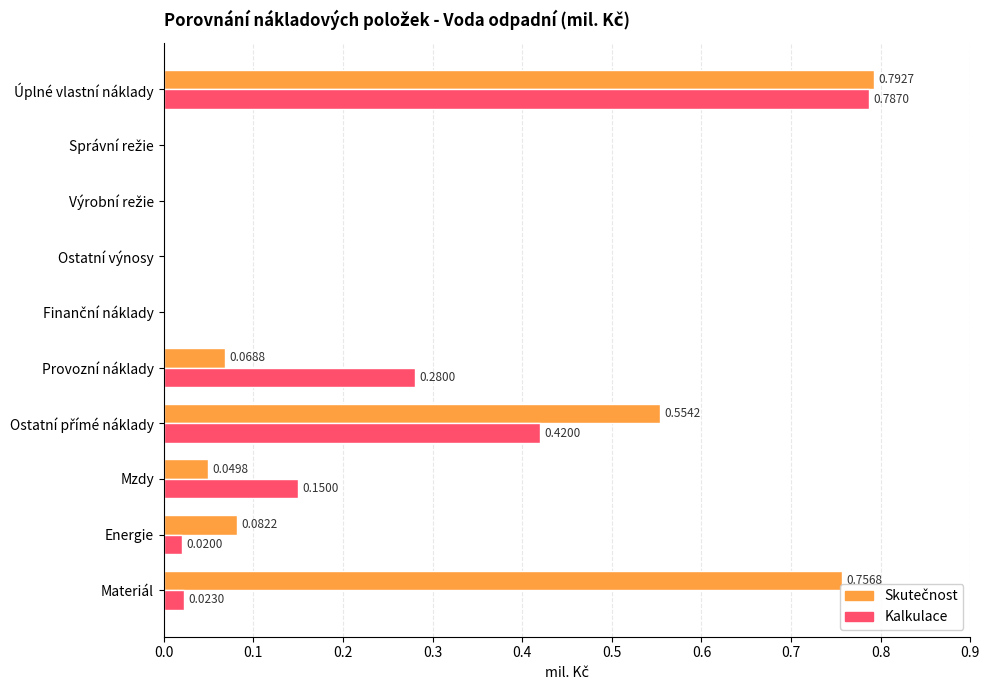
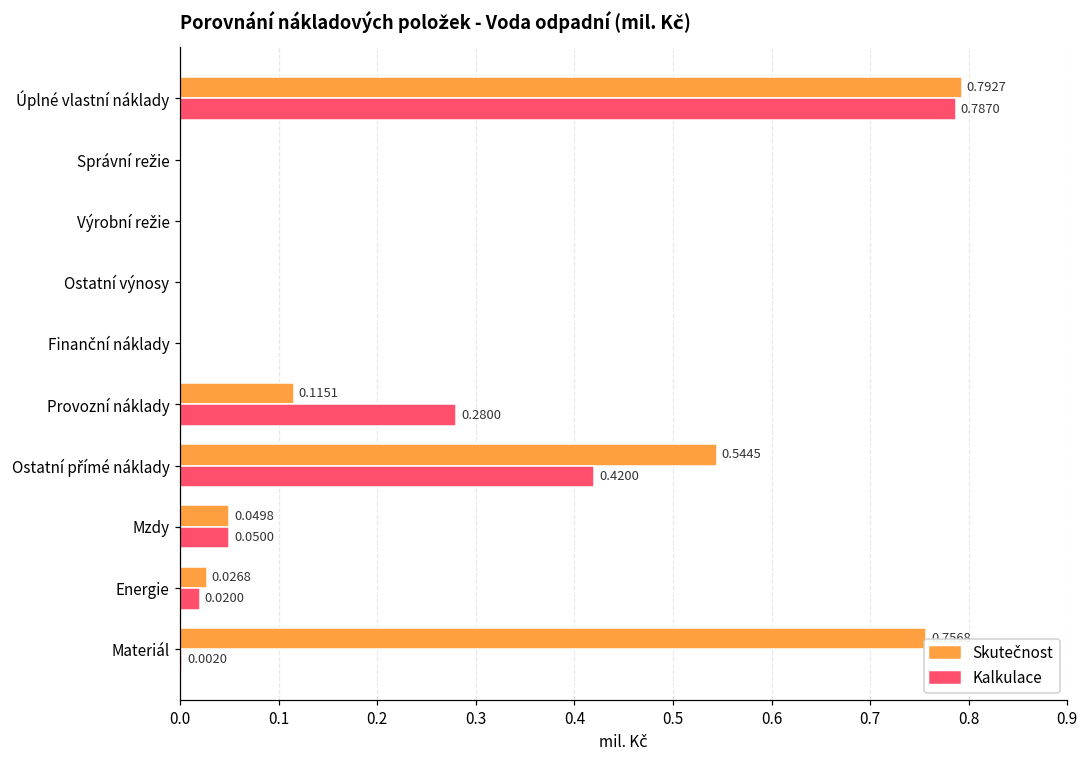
  {
    "Skutečnost": {
      "Úplné vlastní náklady": 0.7927,
-     "Provozní náklady": 0.0688,
-     "Ostatní přímé náklady": 0.5542,
+     "Provozní náklady": 0.1151,
+     "Ostatní přímé náklady": 0.5445,
      "Mzdy": 0.0498,
-     "Energie": 0.0822
+     "Energie": 0.0268
    },
    "Kalkulace": {
      "Úplné vlastní náklady": 0.7870,
      "Provozní náklady": 0.2800,
      "Ostatní přímé náklady": 0.4200,
-     "Mzdy": 0.1500,
+     "Mzdy": 0.0500,
      "Energie": 0.0200,
-     "Materiál": 0.0230
+     "Materiál": 0.0020
    }
  }
